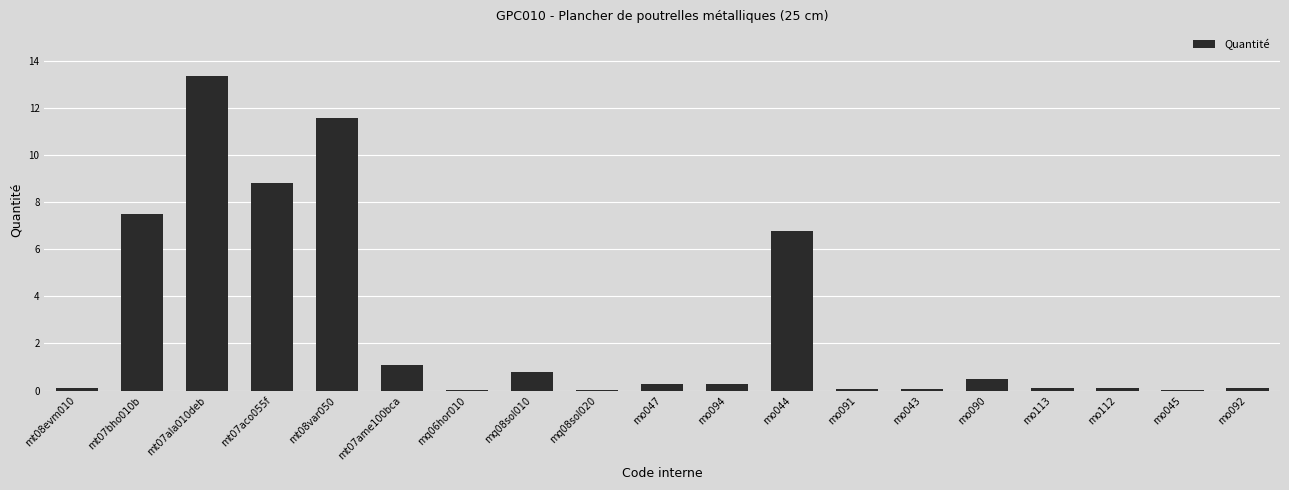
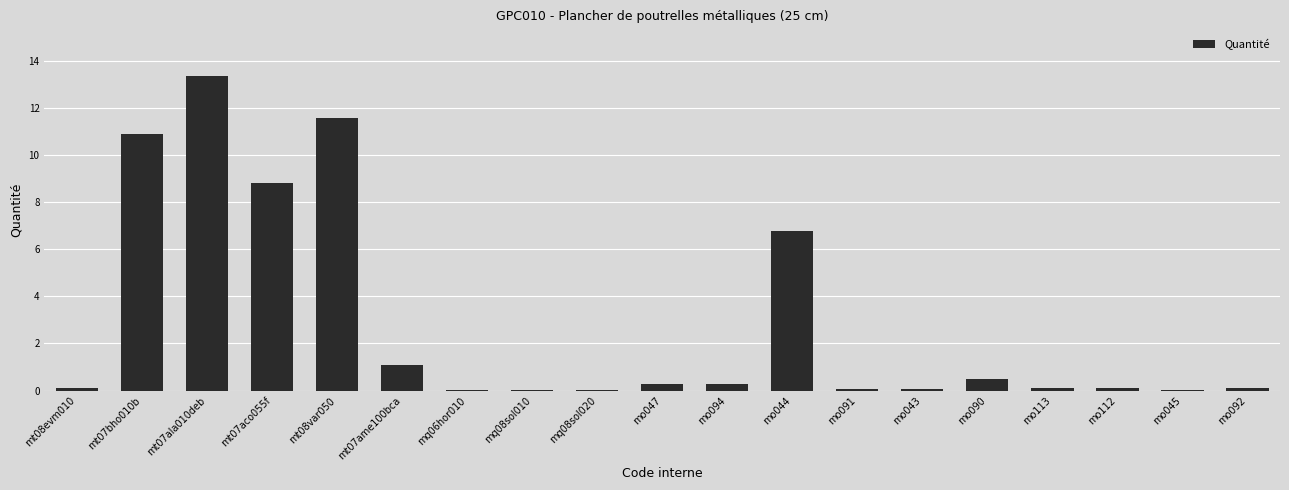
  {
-   "mt07bho010b": 7.5,
+   "mt07bho010b": 10.9,
    "mt07ala010deb": 13.4,
    "mt07aco055f": 8.8,
    "mt08var050": 11.5,
    "mt07ame100bca": 1.1,
-   "mq08sol010": 0.8,
+   "mq08sol010": 0.0,
    "mo047": 0.3,
    "mo094": 0.3,
    "mo044": 6.8,
    "mo090": 0.5,
    "mo092": 0.1
  }
